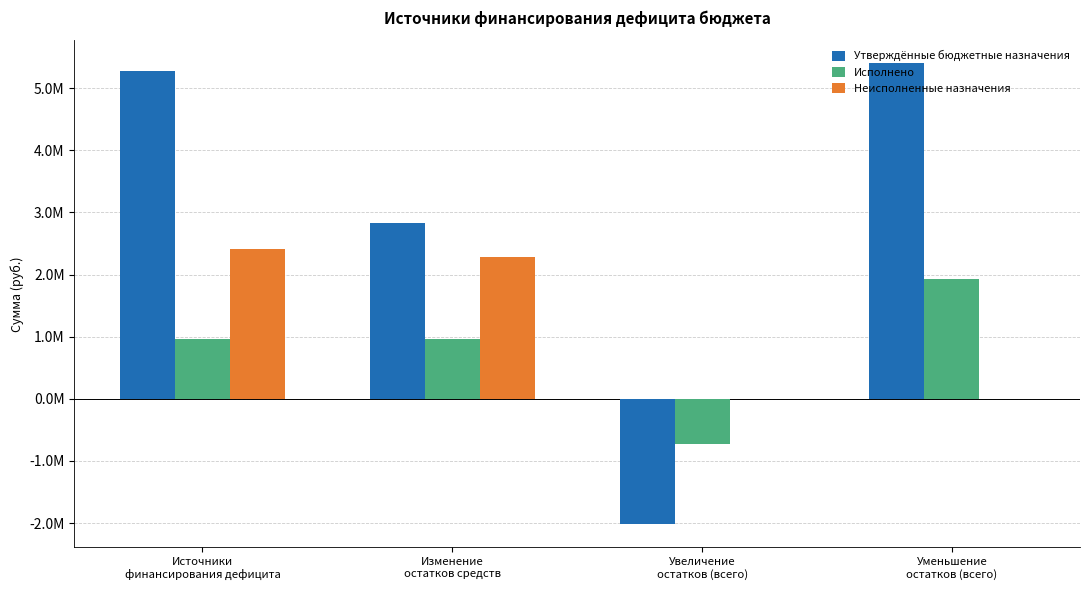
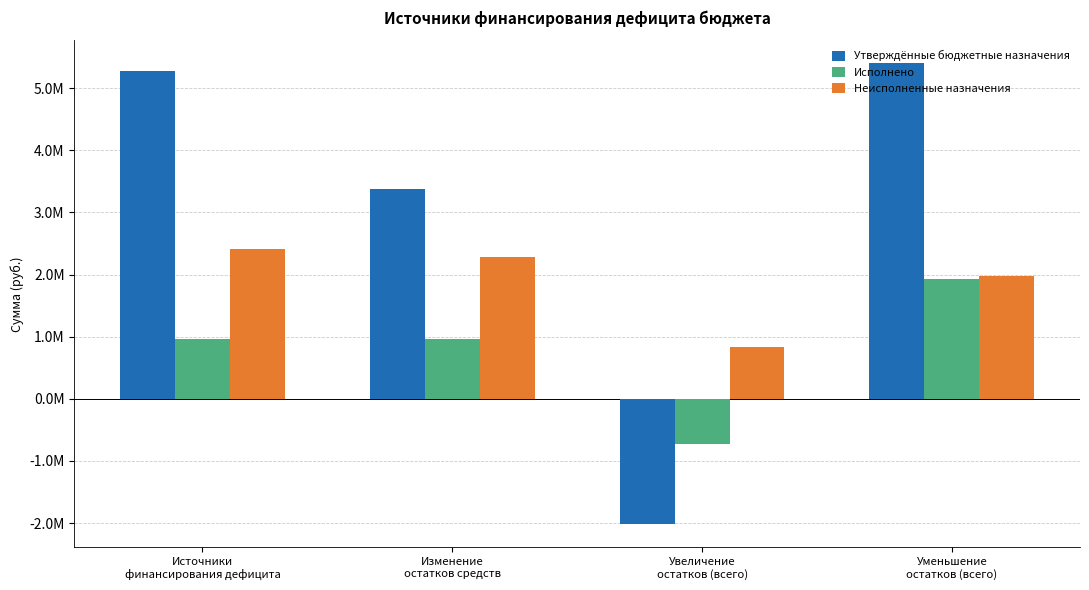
  {
    "Утверждённые бюджетные назначения": {
      "Источники финансирования дефицита": 5300000,
-     "Изменение остатков средств": 2800000,
+     "Изменение остатков средств": 3400000,
      "Увеличение остатков (всего)": -2000000,
      "Уменьшение остатков (всего)": 5400000
    },
    "Исполнено": {
      "Источники финансирования дефицита": 1000000,
      "Изменение остатков средств": 1000000,
      "Увеличение остатков (всего)": -700000,
      "Уменьшение остатков (всего)": 1900000
    },
    "Неисполненные назначения": {
      "Источники финансирования дефицита": 2400000,
      "Изменение остатков средств": 2300000,
-     "Увеличение остатков (всего)": 0,
-     "Уменьшение остатков (всего)": 0
+     "Увеличение остатков (всего)": 800000,
+     "Уменьшение остатков (всего)": 2000000
    }
  }
